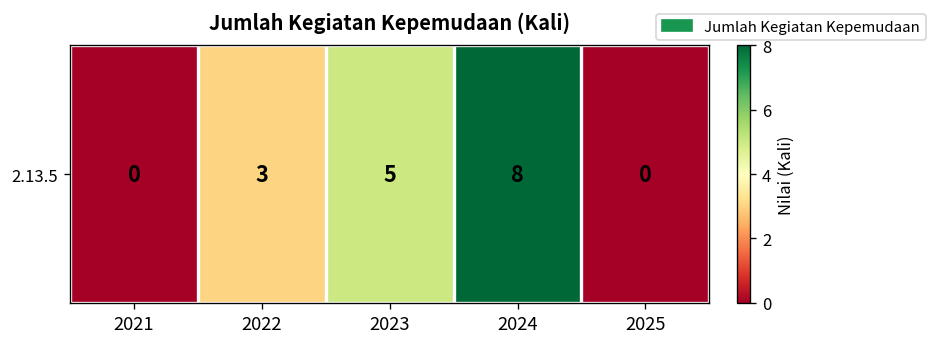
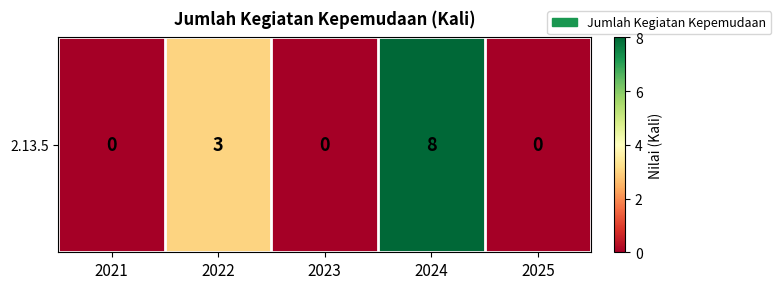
  {
    "2.13.5": {
      "2021": 0,
      "2022": 3,
-     "2023": 5,
+     "2023": 0,
      "2024": 8,
      "2025": 0
    }
  }
